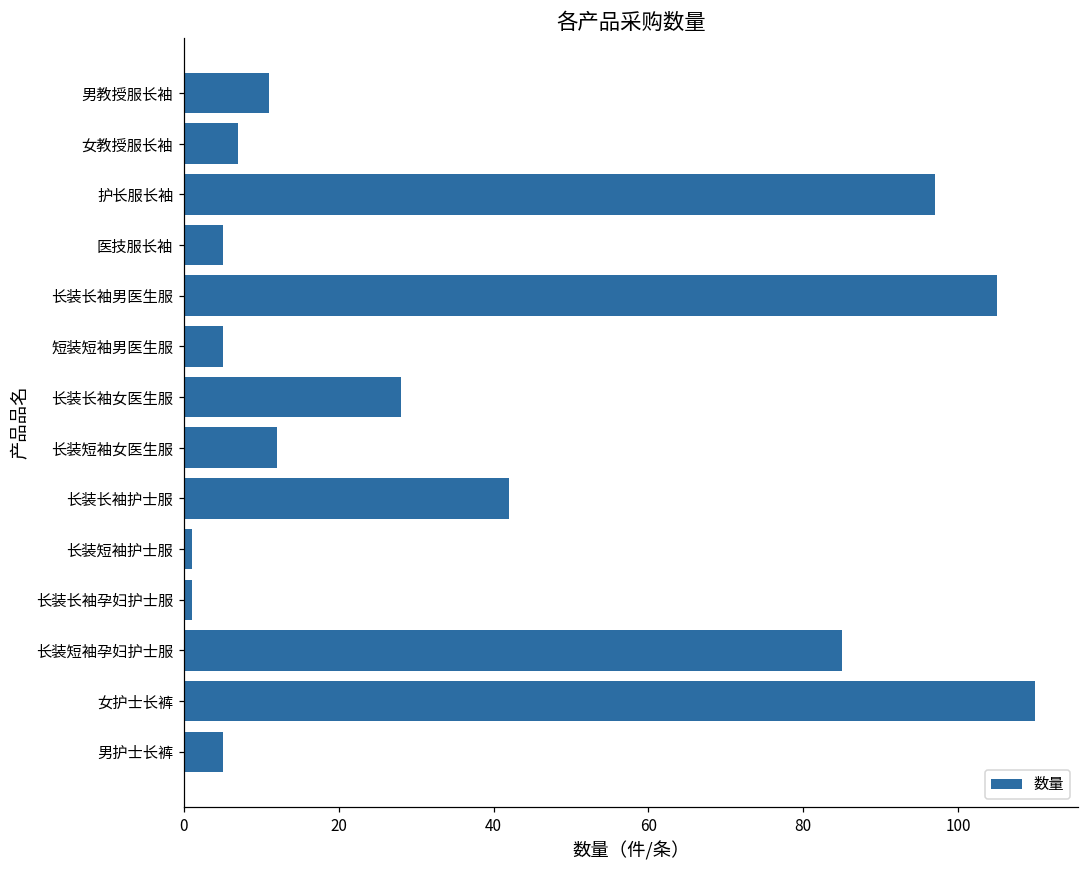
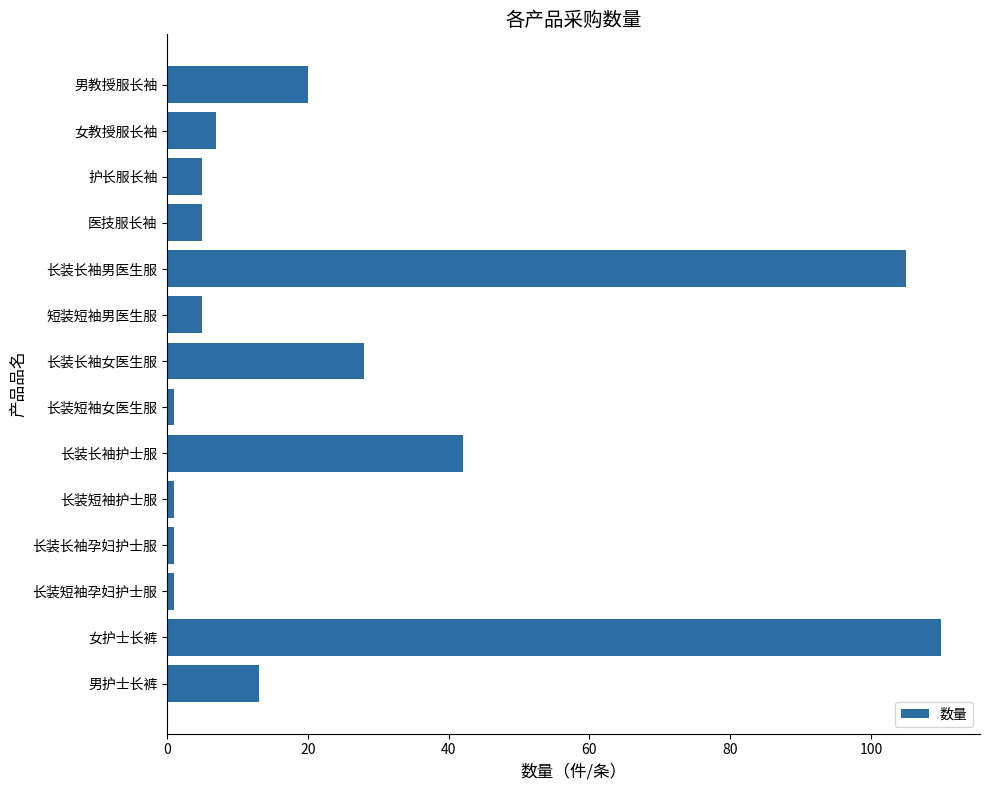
  {
-   "男教授服长袖": 11,
+   "男教授服长袖": 20,
    "女教授服长袖": 7,
-   "护长服长袖": 97,
+   "护长服长袖": 5,
    "医技服长袖": 5,
    "长装长袖男医生服": 105,
    "短装短袖男医生服": 5,
    "长装长袖女医生服": 28,
-   "长装短袖女医生服": 12,
+   "长装短袖女医生服": 1,
    "长装长袖护士服": 42,
    "长装短袖护士服": 1,
    "长装长袖孕妇护士服": 1,
-   "长装短袖孕妇护士服": 85,
+   "长装短袖孕妇护士服": 1,
    "女护士长裤": 110,
-   "男护士长裤": 5
+   "男护士长裤": 13
  }
